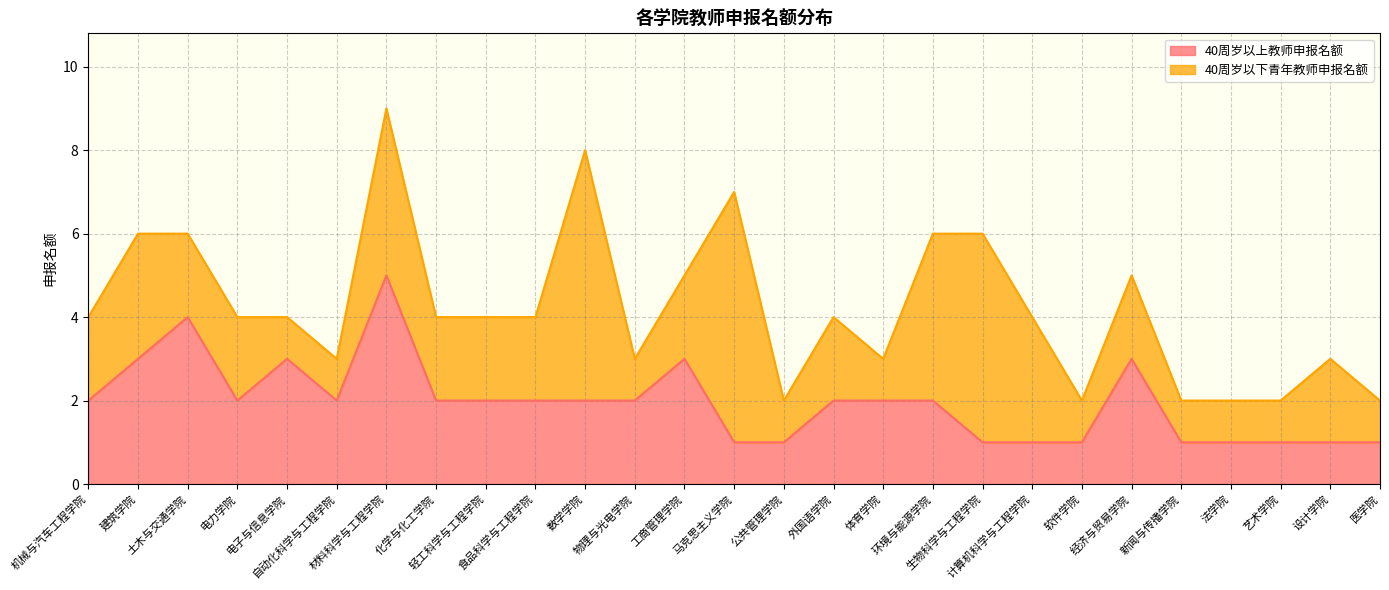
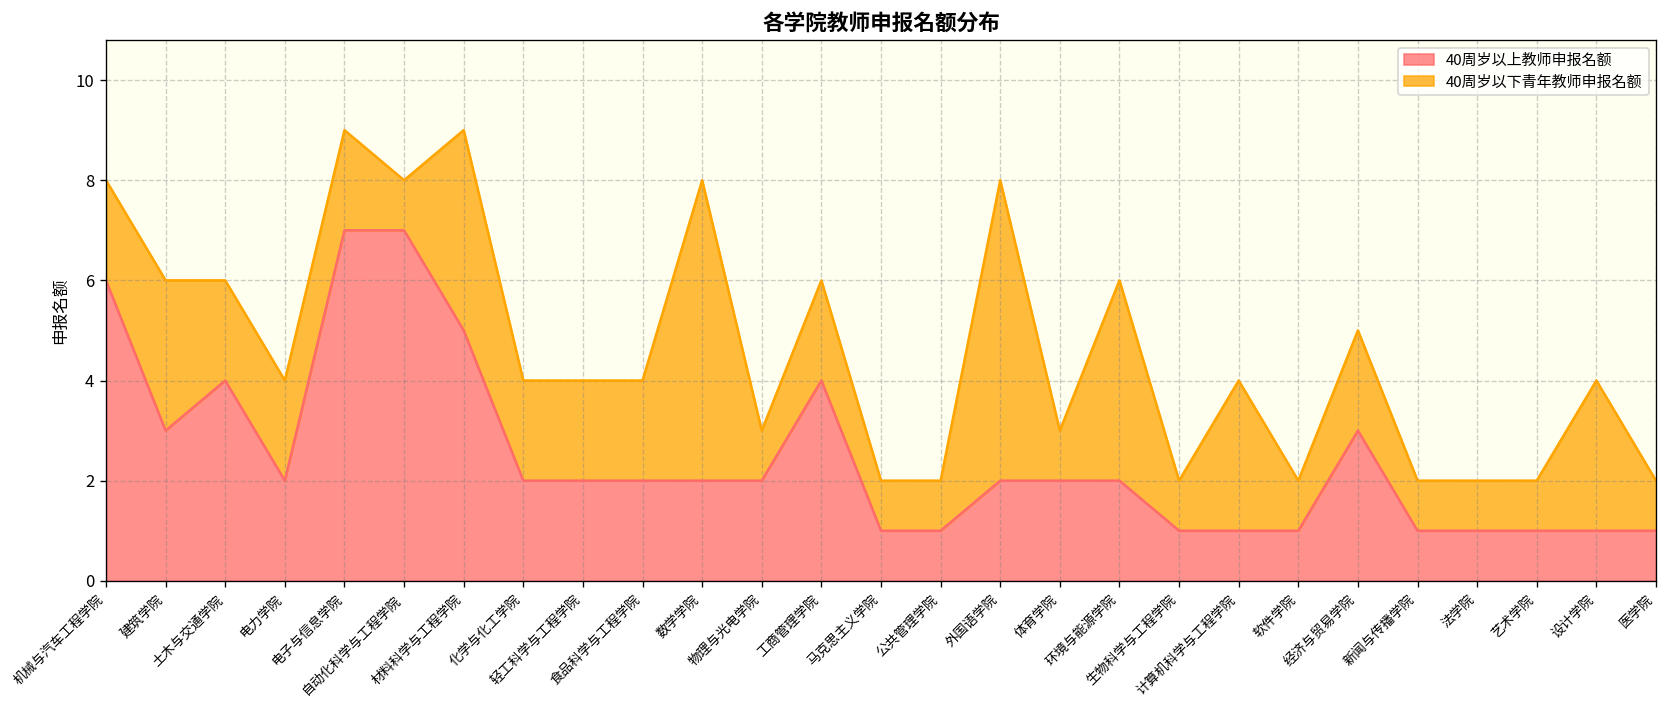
  {
    "40周岁以上教师申报名额": {
-     "机械与汽车工程学院": 2,
+     "机械与汽车工程学院": 6,
      "建筑学院": 3,
      "土木与交通学院": 4,
      "电力学院": 2,
-     "电子与信息学院": 3,
-     "自动化科学与工程学院": 2,
+     "电子与信息学院": 7,
+     "自动化科学与工程学院": 7,
      "材料科学与工程学院": 5,
      "化学与化工学院": 2,
      "轻工科学与工程学院": 2,
      "食品科学与工程学院": 2,
      "数学学院": 2,
      "物理与光电学院": 2,
-     "工商管理学院": 3,
+     "工商管理学院": 4,
      "马克思主义学院": 1,
      "公共管理学院": 1,
      "外国语学院": 2,
      "体育学院": 2,
      "环境与能源学院": 2,
      "生物科学与工程学院": 1,
      "计算机科学与工程学院": 1,
      "软件学院": 1,
      "经济与贸易学院": 3,
      "新闻与传播学院": 1,
      "法学院": 1,
      "艺术学院": 1,
      "设计学院": 1,
      "医学院": 1
    },
    "40周岁以下青年教师申报名额": {
      "机械与汽车工程学院": 2,
      "建筑学院": 3,
      "土木与交通学院": 2,
      "电力学院": 2,
-     "电子与信息学院": 1,
+     "电子与信息学院": 2,
      "自动化科学与工程学院": 1,
      "材料科学与工程学院": 4,
      "化学与化工学院": 2,
      "轻工科学与工程学院": 2,
      "食品科学与工程学院": 2,
      "数学学院": 6,
      "物理与光电学院": 1,
      "工商管理学院": 2,
-     "马克思主义学院": 6,
+     "马克思主义学院": 1,
      "公共管理学院": 1,
-     "外国语学院": 2,
+     "外国语学院": 6,
      "体育学院": 1,
      "环境与能源学院": 4,
-     "生物科学与工程学院": 5,
+     "生物科学与工程学院": 1,
      "计算机科学与工程学院": 3,
      "软件学院": 1,
      "经济与贸易学院": 2,
      "新闻与传播学院": 1,
      "法学院": 1,
      "艺术学院": 1,
-     "设计学院": 2,
+     "设计学院": 3,
      "医学院": 1
    }
  }
